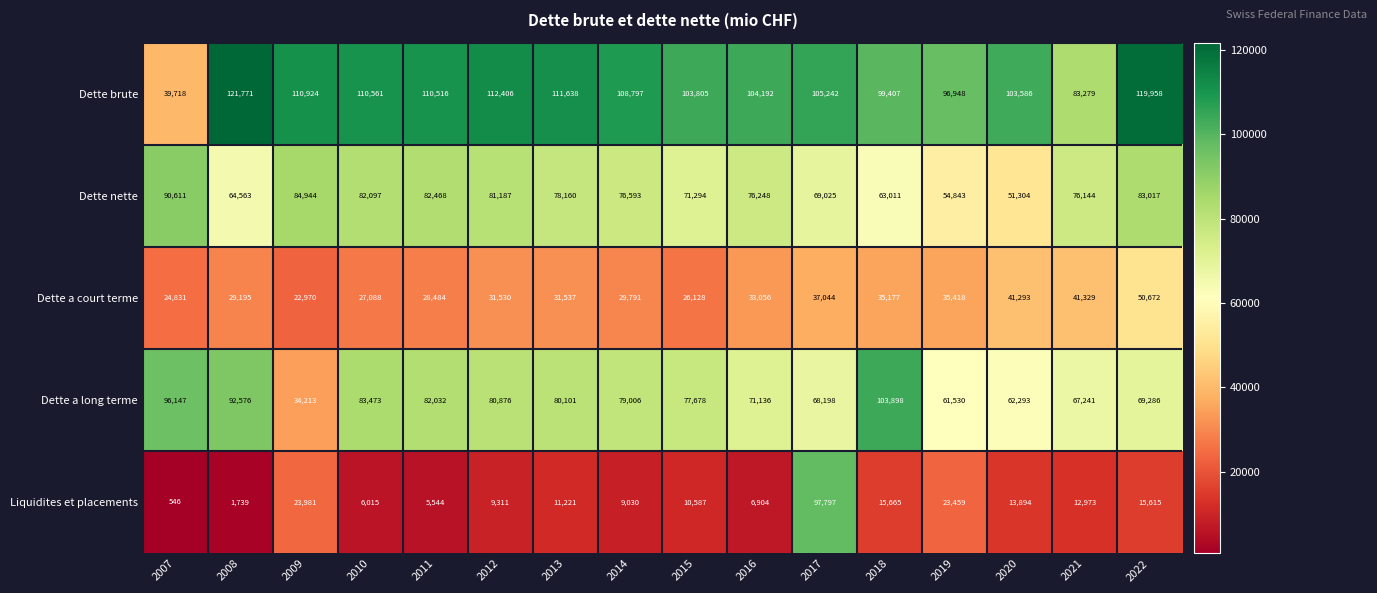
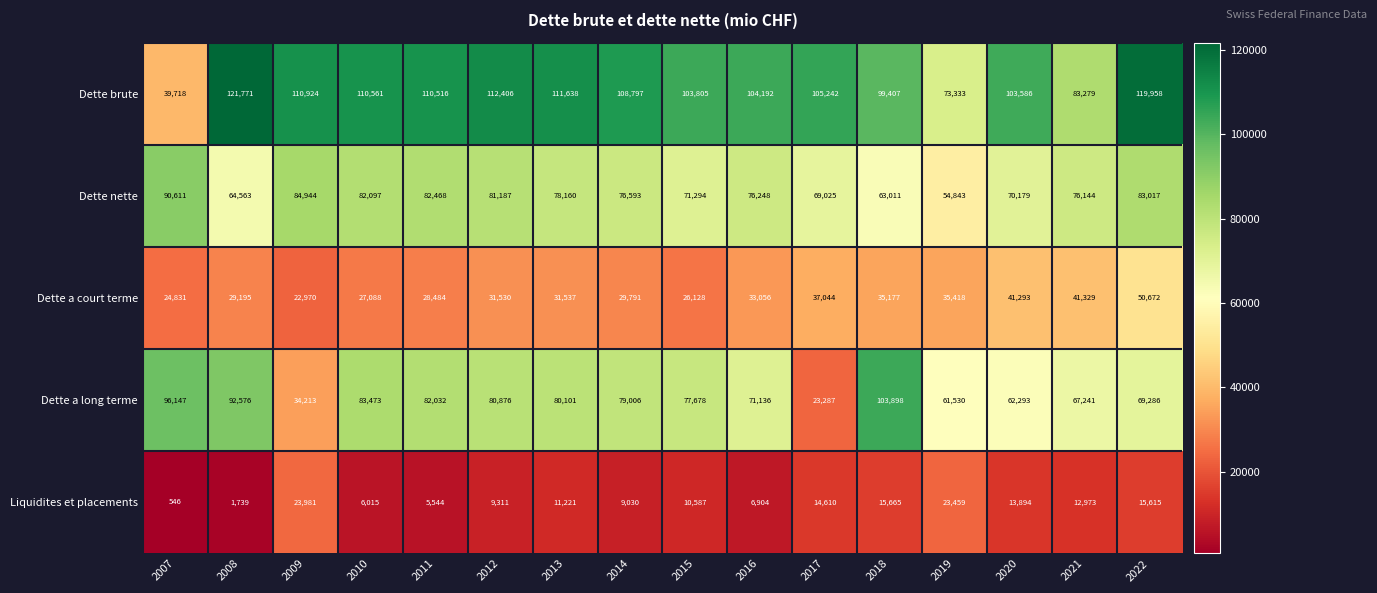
  {
    "Dette brute": {
      "2007": "39,718",
      "2008": "121,771",
      "2009": "110,924",
      "2010": "110,561",
      "2011": "110,516",
      "2012": "112,406",
      "2013": "111,638",
      "2014": "108,797",
      "2015": "103,805",
      "2016": "104,192",
      "2017": "105,242",
      "2018": "99,407",
-     "2019": "96,948",
+     "2019": "73,333",
      "2020": "103,586",
      "2021": "83,279",
      "2022": "119,958"
    },
    "Dette nette": {
      "2007": "90,611",
      "2008": "64,563",
      "2009": "84,944",
      "2010": "82,097",
      "2011": "82,468",
      "2012": "81,187",
      "2013": "78,160",
      "2014": "76,593",
      "2015": "71,294",
      "2016": "76,248",
      "2017": "69,025",
      "2018": "63,011",
      "2019": "54,843",
-     "2020": "51,304",
+     "2020": "70,179",
      "2021": "76,144",
      "2022": "83,017"
    },
    "Dette a court terme": {
      "2007": "24,831",
      "2008": "29,195",
      "2009": "22,970",
      "2010": "27,088",
      "2011": "28,484",
      "2012": "31,530",
      "2013": "31,537",
      "2014": "29,791",
      "2015": "26,128",
      "2016": "33,056",
      "2017": "37,044",
      "2018": "35,177",
      "2019": "35,418",
      "2020": "41,293",
      "2021": "41,329",
      "2022": "50,672"
    },
    "Dette a long terme": {
      "2007": "96,147",
      "2008": "92,576",
      "2009": "34,213",
      "2010": "83,473",
      "2011": "82,032",
      "2012": "80,876",
      "2013": "80,101",
      "2014": "79,006",
      "2015": "77,678",
      "2016": "71,136",
-     "2017": "68,198",
+     "2017": "23,287",
      "2018": "103,898",
      "2019": "61,530",
      "2020": "62,293",
      "2021": "67,241",
      "2022": "69,286"
    },
    "Liquidites et placements": {
      "2007": "546",
      "2008": "1,739",
      "2009": "23,981",
      "2010": "6,015",
      "2011": "5,544",
      "2012": "9,311",
      "2013": "11,221",
      "2014": "9,030",
      "2015": "10,587",
      "2016": "6,904",
-     "2017": "97,797",
+     "2017": "14,610",
      "2018": "15,665",
      "2019": "23,459",
      "2020": "13,894",
      "2021": "12,973",
      "2022": "15,615"
    }
  }
